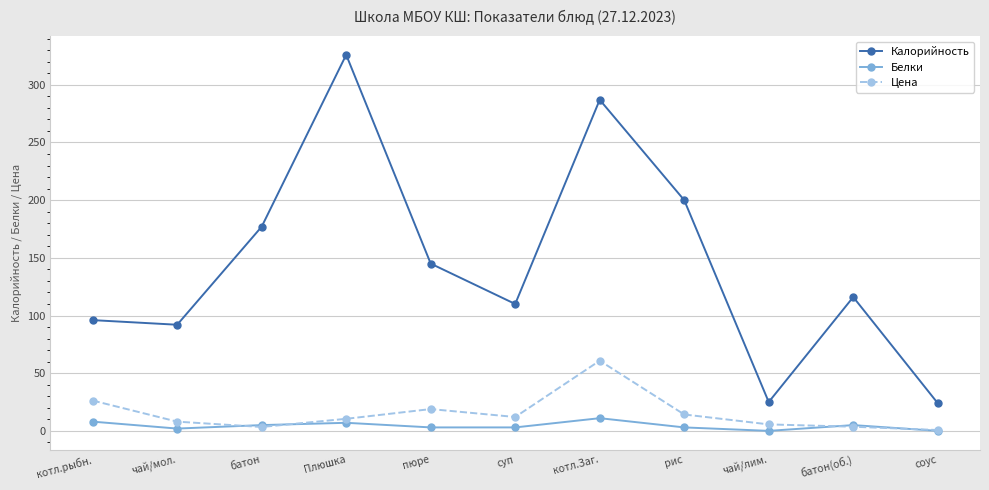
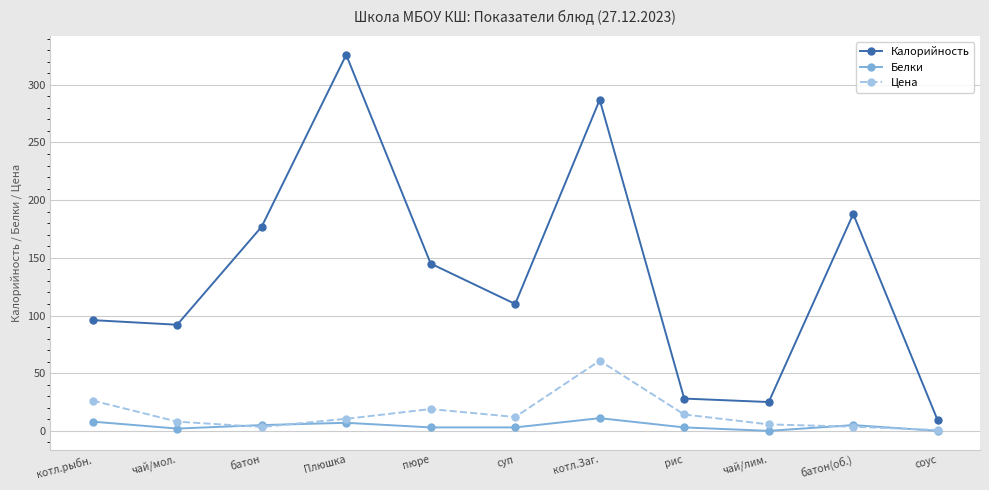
  {
    "Калорийность": {
      "котл.рыбн.": 96,
      "чай/мол.": 92,
      "батон": 177,
      "Плюшка": 326,
      "пюре": 145,
      "суп": 110,
      "котл.Заг.": 287,
-     "рис": 200,
+     "рис": 28,
      "чай/лим.": 25,
-     "батон(об.)": 116,
-     "соус": 24
+     "батон(об.)": 188,
+     "соус": 9
    }
  }
